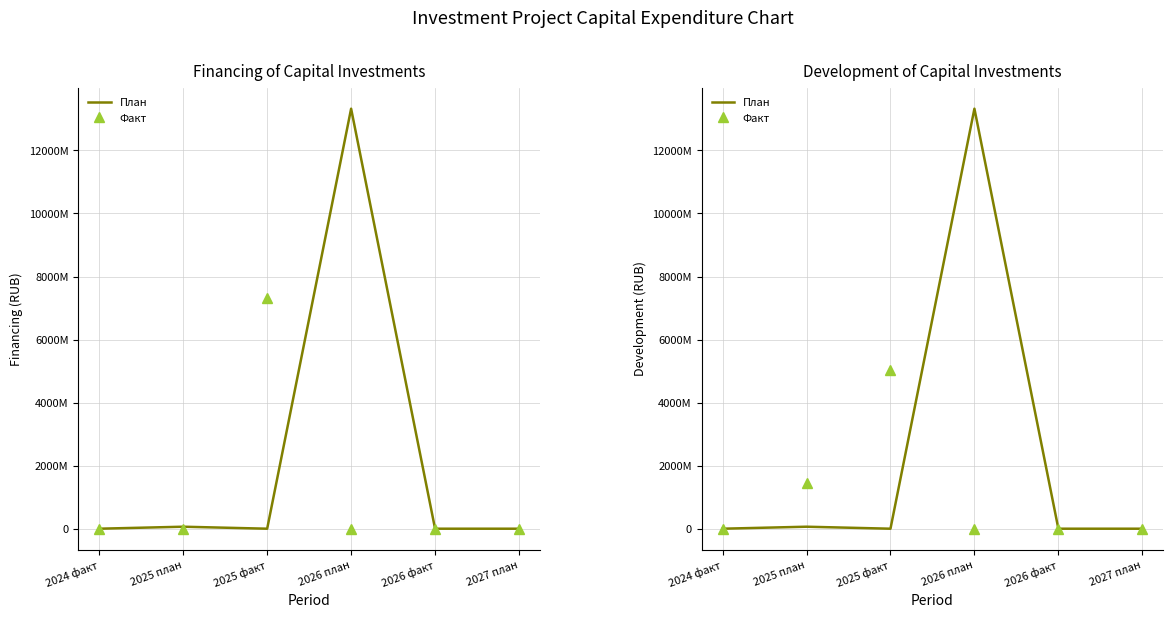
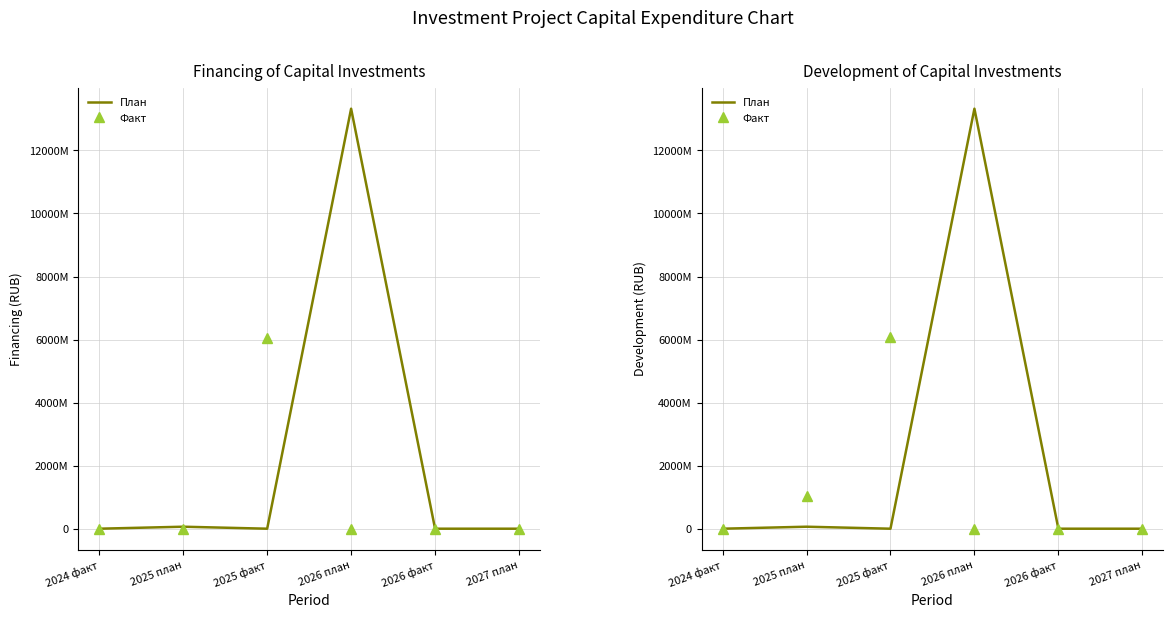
  {
    "Financing of Capital Investments": {
      "План": {
        "2025 факт": 0,
        "2026 план": 13300000000
      },
      "Факт": {
-       "2025 факт": 7300000000,
+       "2025 факт": 6000000000,
        "2026 план": 0
      }
    },
    "Development of Capital Investments": {
      "План": {
        "2025 план": 100000000,
        "2025 факт": 0,
        "2026 план": 13300000000
      },
      "Факт": {
-       "2025 план": 1400000000,
-       "2025 факт": 5000000000,
+       "2025 план": 1000000000,
+       "2025 факт": 6100000000,
        "2026 план": 0
      }
    }
  }
